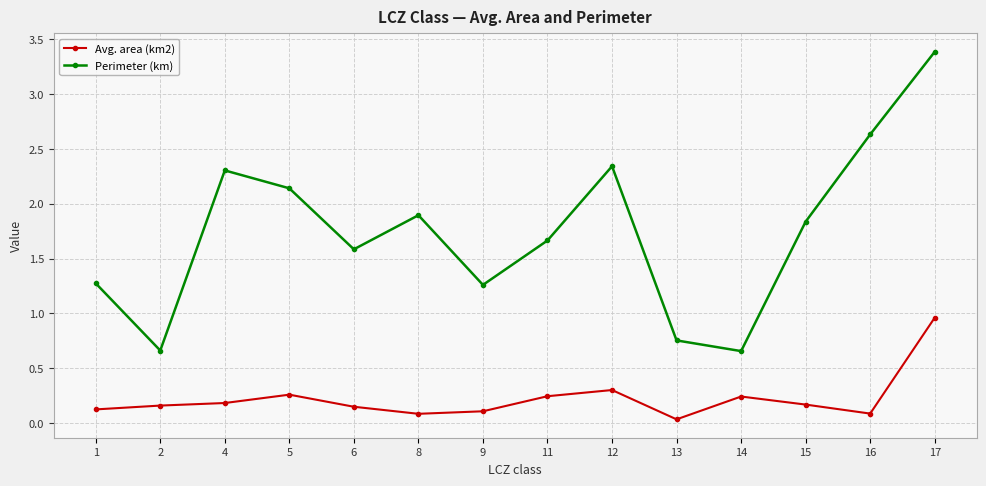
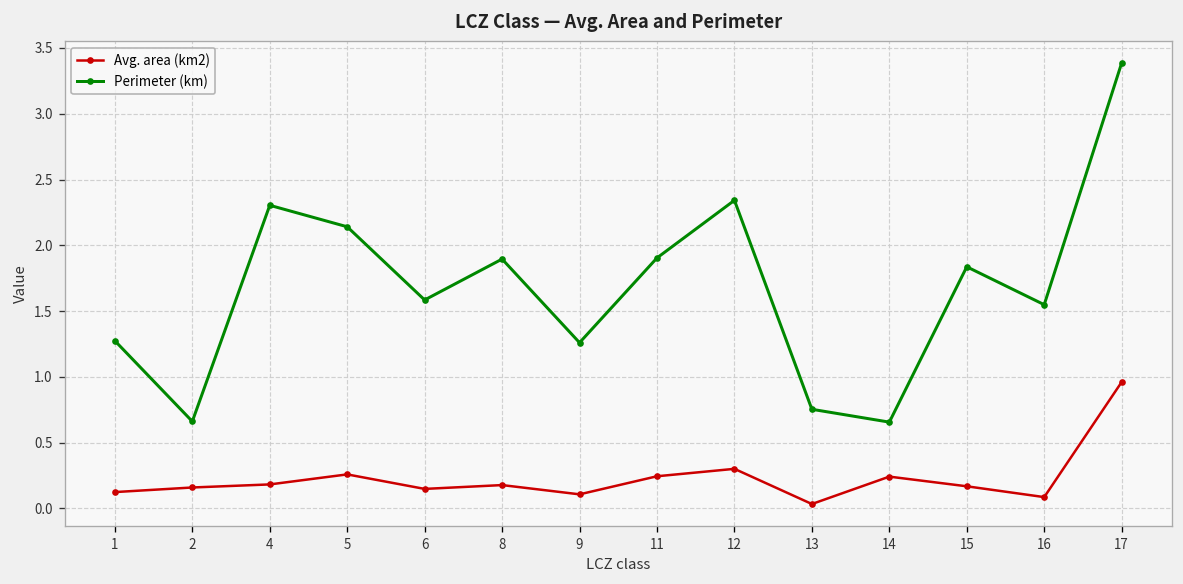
  {
    "Avg. area (km2)": {
      "1": 0.12,
      "2": 0.16,
      "4": 0.18,
      "5": 0.26,
      "6": 0.15,
-     "8": 0.08,
+     "8": 0.18,
      "9": 0.11,
      "11": 0.24,
      "12": 0.30,
      "13": 0.03,
      "14": 0.24,
      "15": 0.17,
      "16": 0.09,
      "17": 0.96
    },
    "Perimeter (km)": {
      "1": 1.27,
      "2": 0.66,
      "4": 2.30,
      "5": 2.14,
      "6": 1.58,
      "8": 1.90,
      "9": 1.26,
-     "11": 1.67,
+     "11": 1.90,
      "12": 2.34,
      "13": 0.75,
      "14": 0.66,
      "15": 1.84,
-     "16": 2.63,
+     "16": 1.55,
      "17": 3.39
    }
  }
